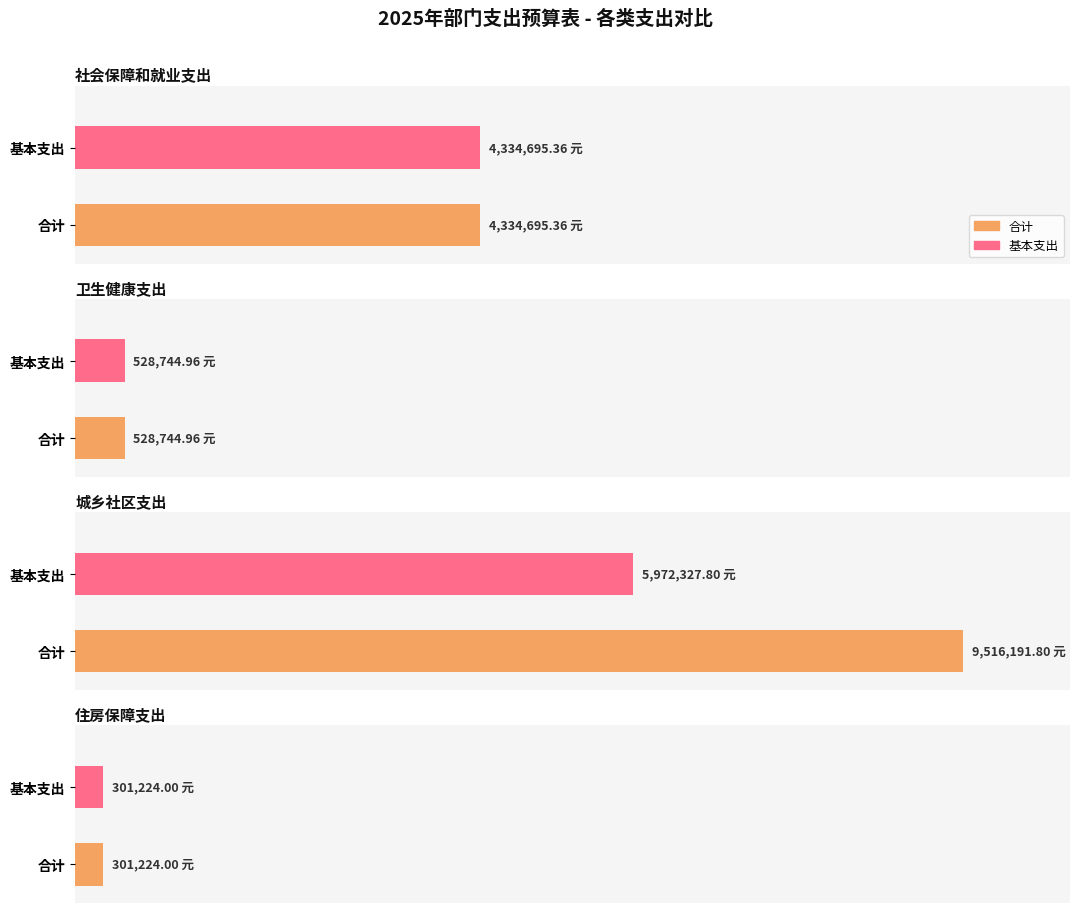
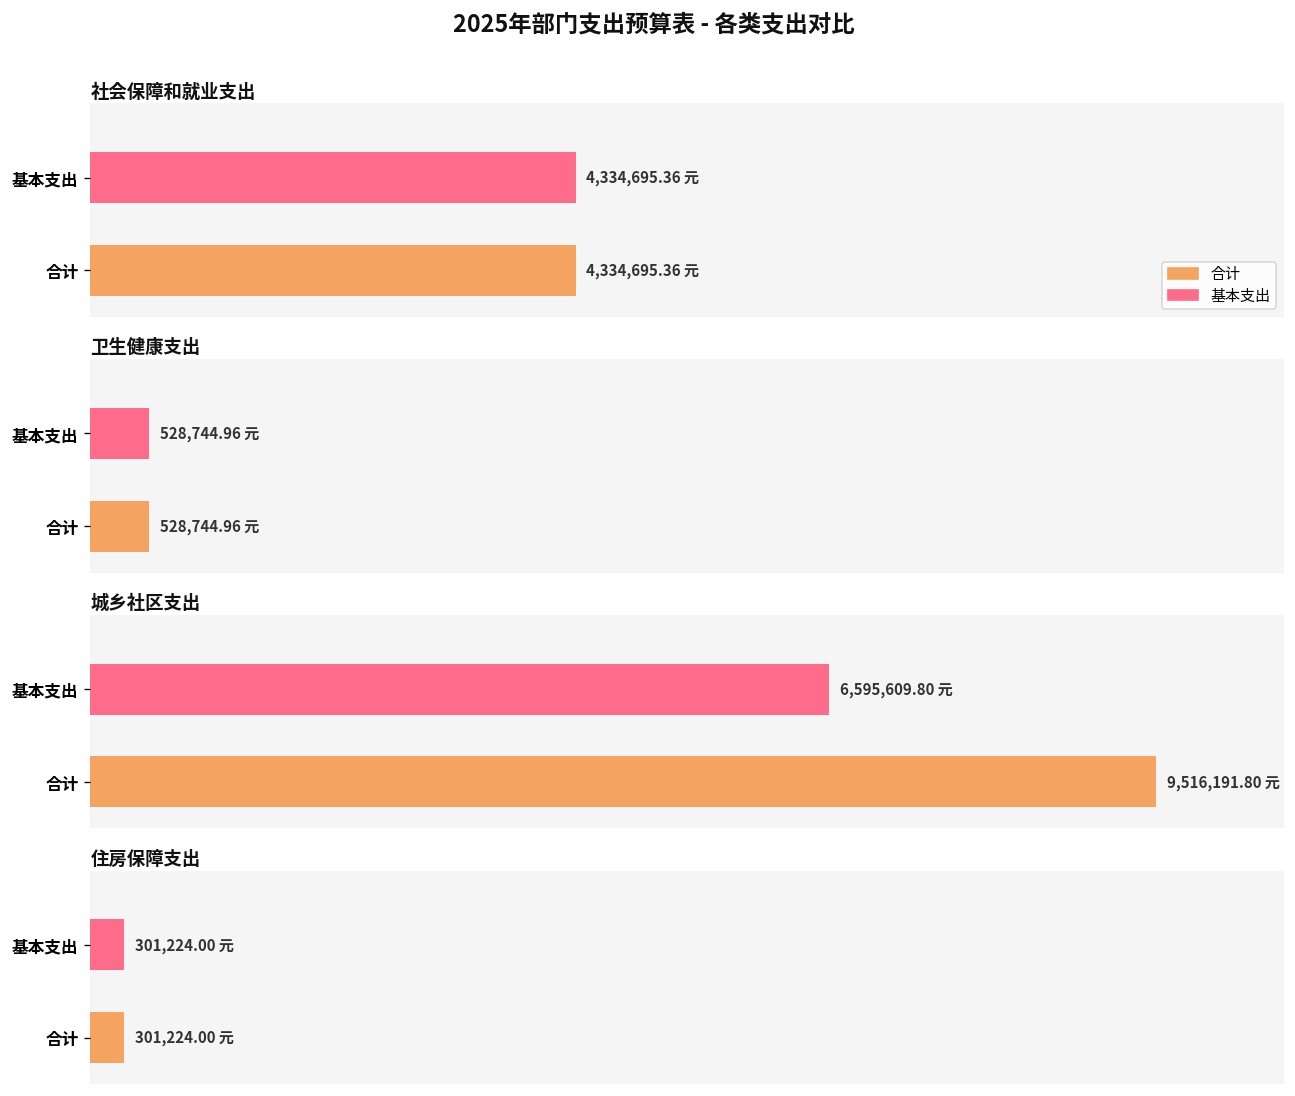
  {
    "社会保障和就业支出": {
      "基本支出": "4,334,695.36",
      "合计": "4,334,695.36"
    },
    "卫生健康支出": {
      "基本支出": "528,744.96",
      "合计": "528,744.96"
    },
    "城乡社区支出": {
-     "基本支出": "5,972,327.80",
+     "基本支出": "6,595,609.80",
      "合计": "9,516,191.80"
    },
    "住房保障支出": {
      "基本支出": "301,224.00",
      "合计": "301,224.00"
    }
  }
